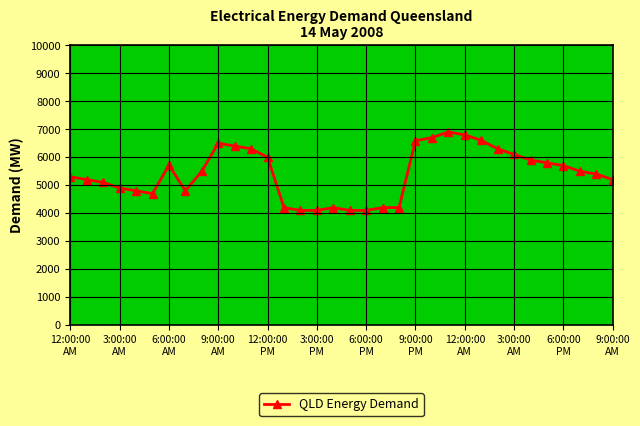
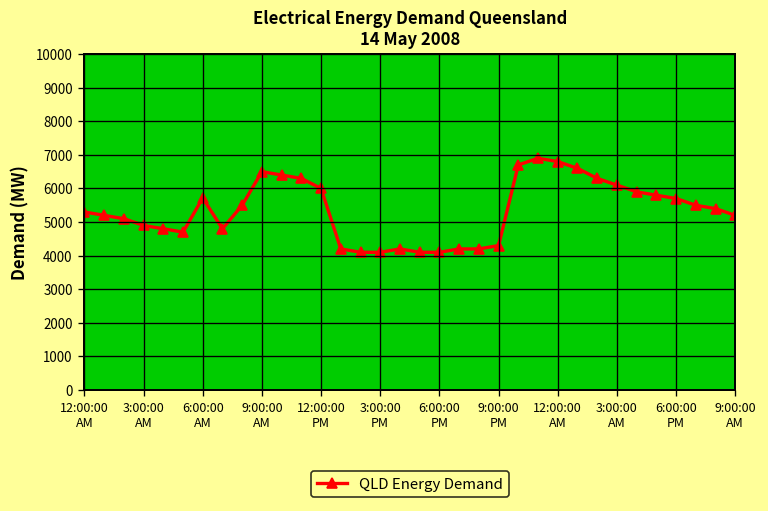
  {
    "6:00:00 AM": 5700,
    "12:00:00 PM": 6000,
    "3:00:00 PM": 4100,
-   "9:00:00 PM": 6600
+   "9:00:00 PM": 4300
  }
